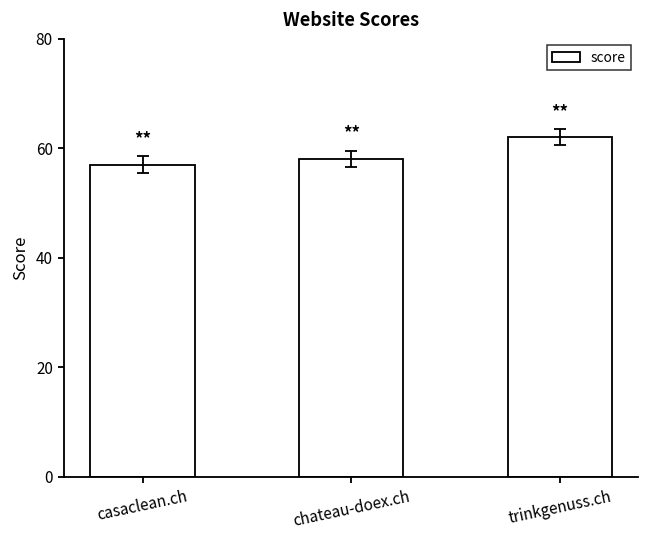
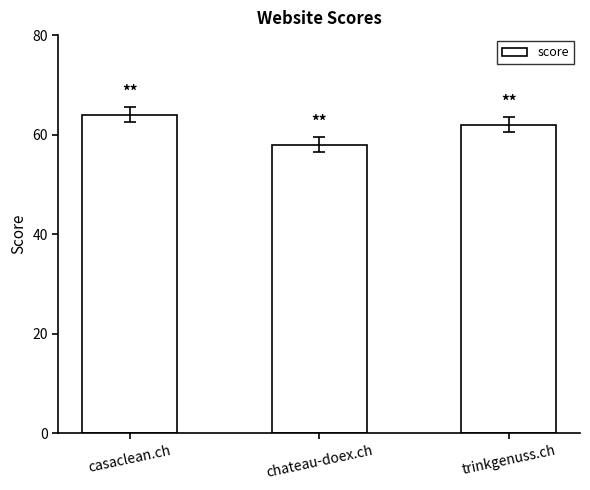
  {
    "score": {
-     "casaclean.ch": 57,
+     "casaclean.ch": 64,
      "chateau-doex.ch": 58,
      "trinkgenuss.ch": 62
    }
  }
